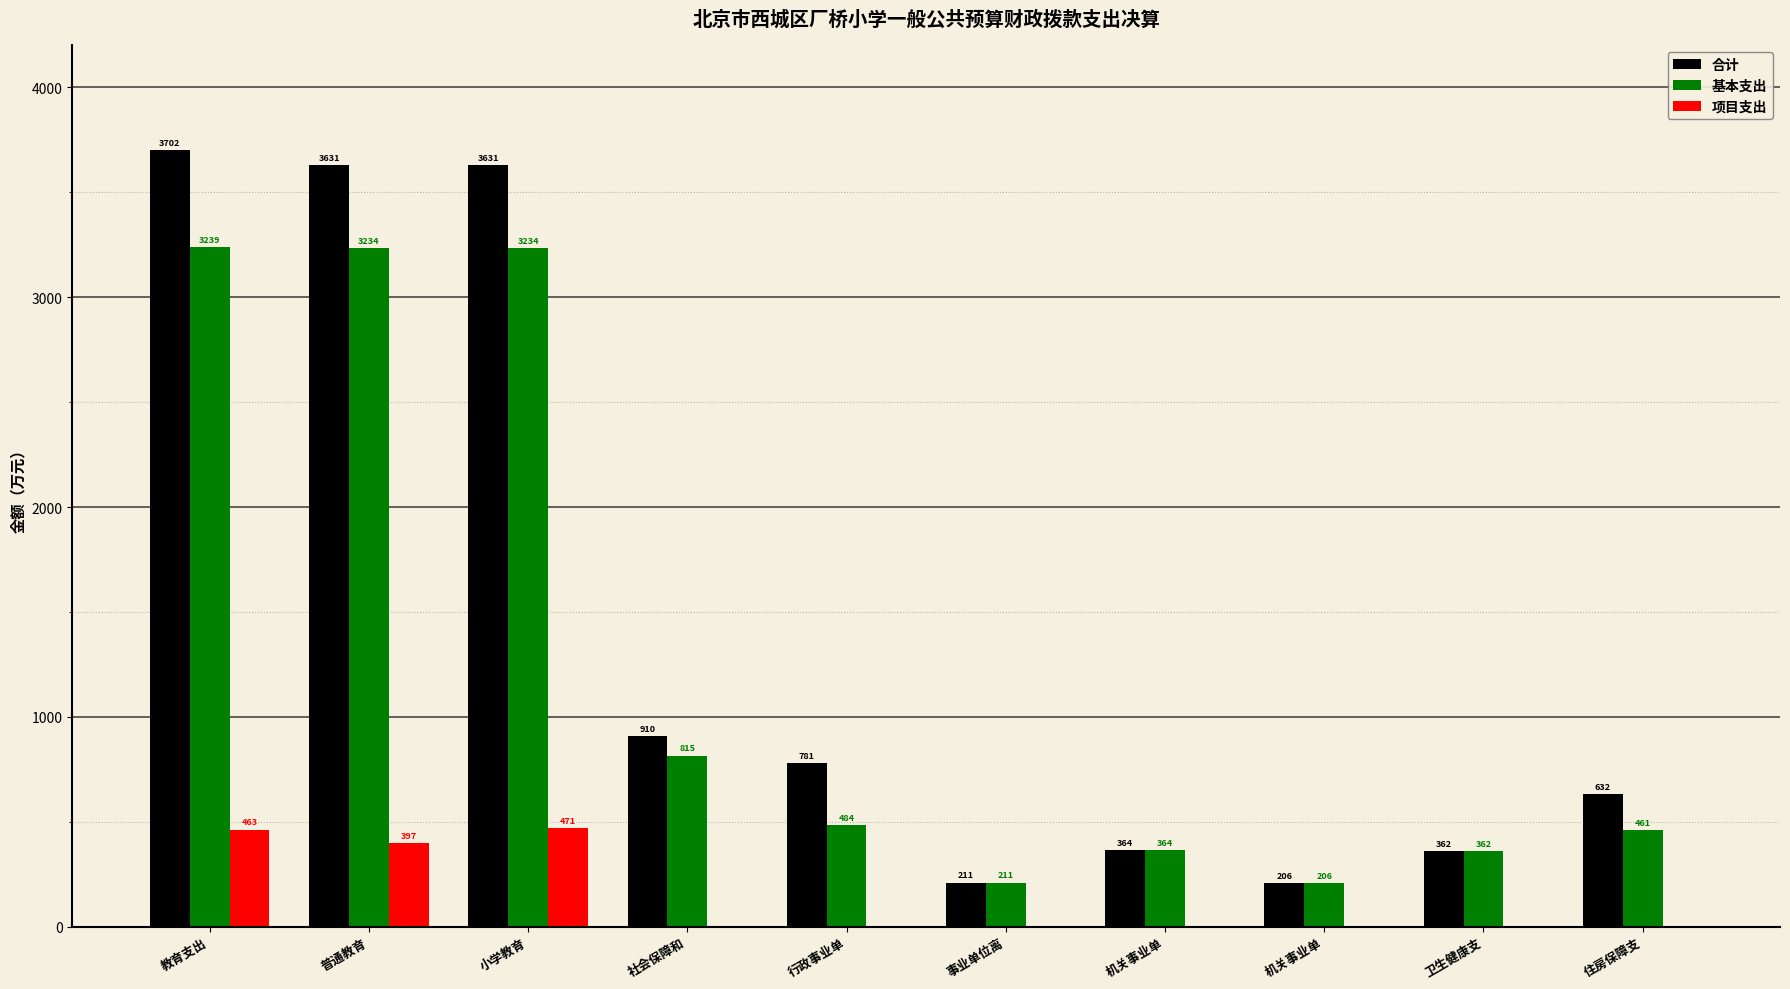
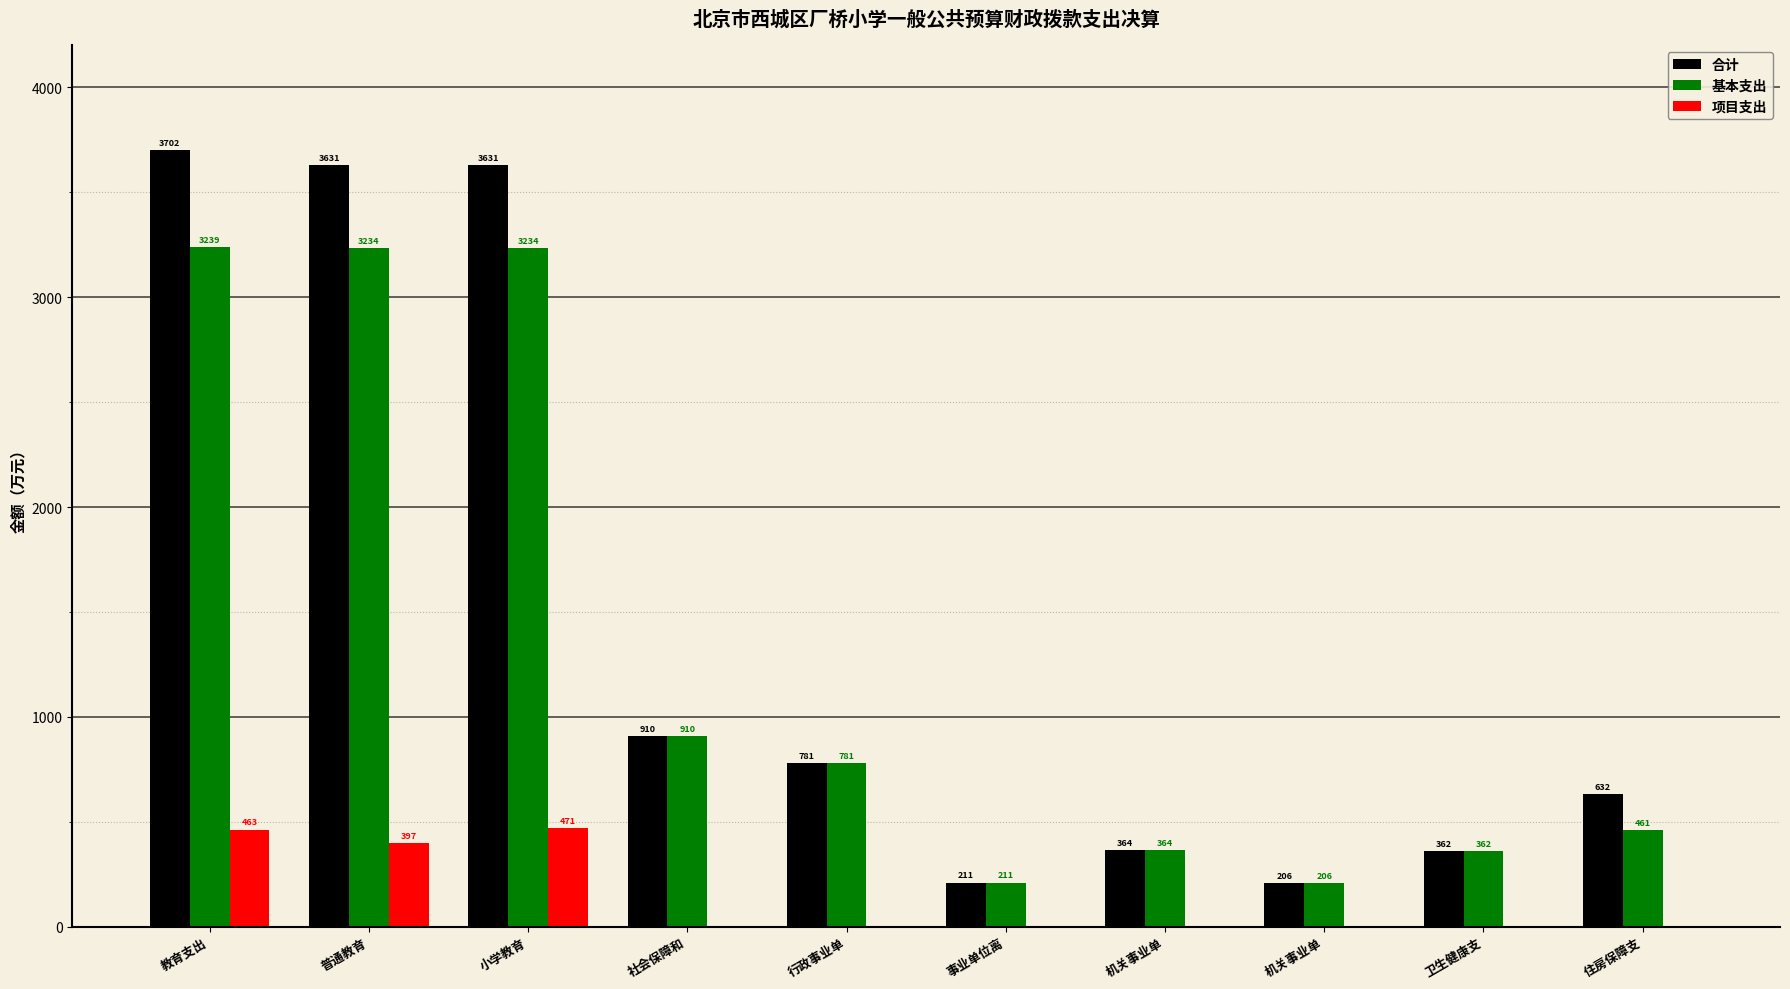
  {
    "合计": {
      "教育支出": 3702,
      "普通教育": 3631,
      "小学教育": 3631,
      "社会保障和": 910,
      "行政事业单": 781,
      "事业单位离": 211,
      "卫生健康支": 362,
      "住房保障支": 632
    },
    "基本支出": {
      "教育支出": 3239,
      "普通教育": 3234,
      "小学教育": 3234,
-     "社会保障和": 815,
-     "行政事业单": 484,
+     "社会保障和": 910,
+     "行政事业单": 781,
      "事业单位离": 211,
      "卫生健康支": 362,
      "住房保障支": 461
    },
    "项目支出": {
      "教育支出": 463,
      "普通教育": 397,
      "小学教育": 471
    }
  }
